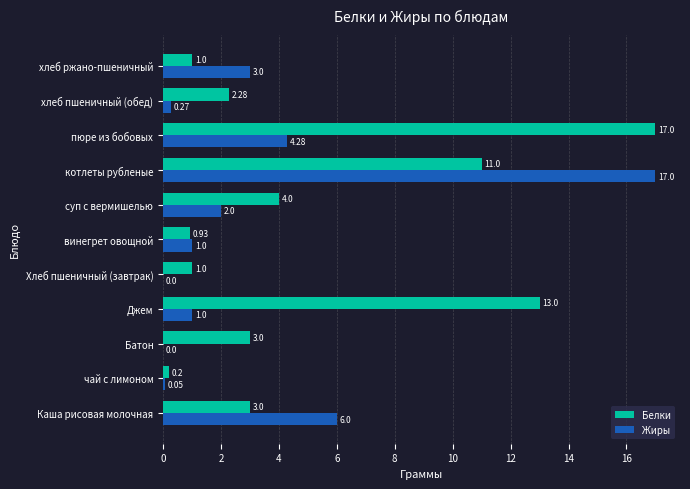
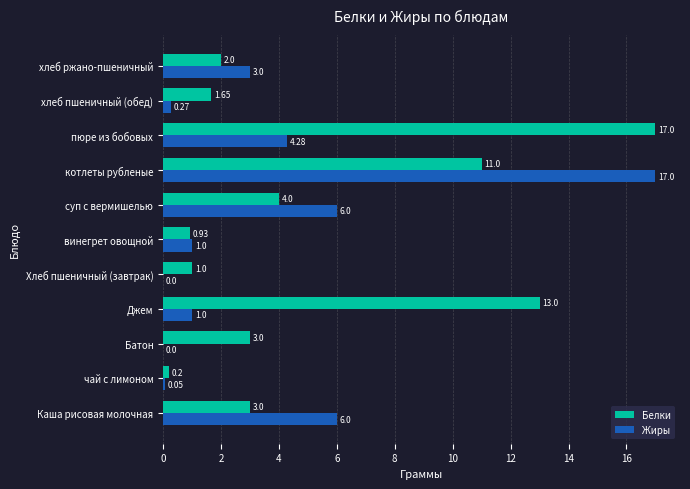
  {
    "Белки": {
-     "хлеб ржано-пшеничный": 1.0,
-     "хлеб пшеничный (обед)": 2.28,
+     "хлеб ржано-пшеничный": 2.0,
+     "хлеб пшеничный (обед)": 1.65,
      "пюре из бобовых": 17.0,
      "котлеты рубленые": 11.0,
      "суп с вермишелью": 4.0,
      "винегрет овощной": 0.93,
      "Хлеб пшеничный (завтрак)": 1.0,
      "Джем": 13.0,
      "Батон": 3.0,
      "чай с лимоном": 0.2,
      "Каша рисовая молочная": 3.0
    },
    "Жиры": {
      "хлеб ржано-пшеничный": 3.0,
      "хлеб пшеничный (обед)": 0.27,
      "пюре из бобовых": 4.28,
      "котлеты рубленые": 17.0,
-     "суп с вермишелью": 2.0,
+     "суп с вермишелью": 6.0,
      "винегрет овощной": 1.0,
      "Хлеб пшеничный (завтрак)": 0.0,
      "Джем": 1.0,
      "Батон": 0.0,
      "чай с лимоном": 0.05,
      "Каша рисовая молочная": 6.0
    }
  }
